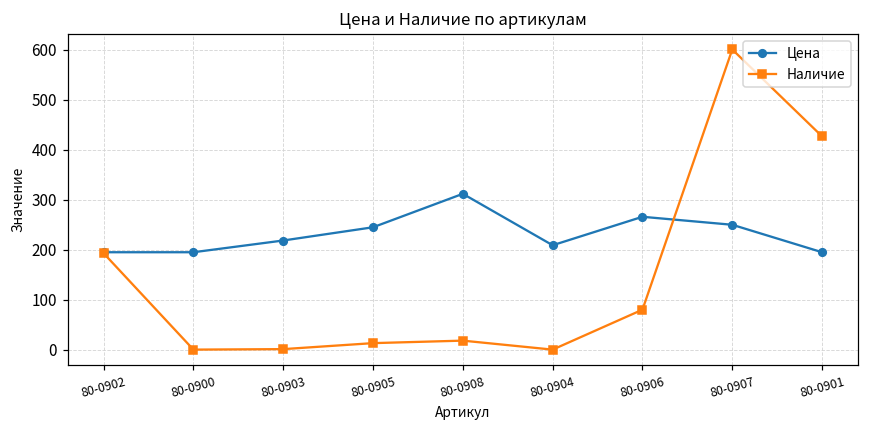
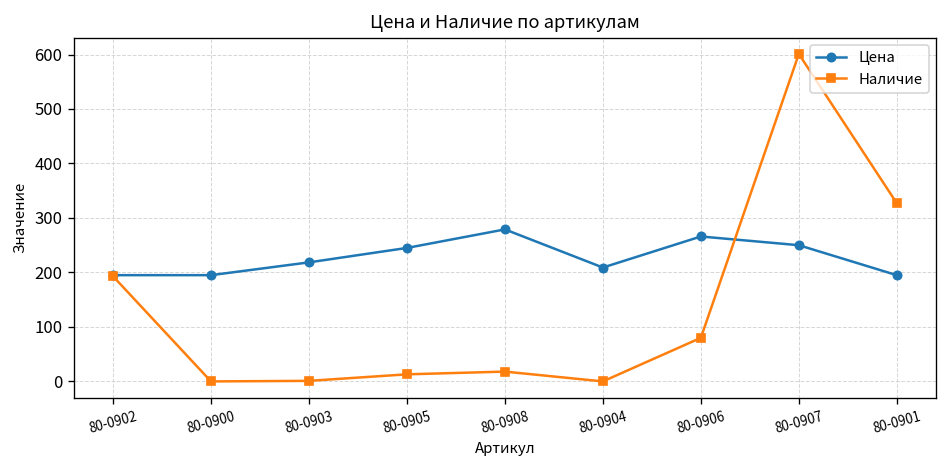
  {
    "Цена": {
      "80-0900": 200,
      "80-0903": 220,
      "80-0905": 250,
-     "80-0908": 310,
+     "80-0908": 280,
      "80-0904": 210,
      "80-0906": 270,
      "80-0907": 250,
      "80-0901": 200
    },
    "Наличие": {
      "80-0900": 0,
      "80-0903": 0,
      "80-0905": 10,
      "80-0908": 20,
      "80-0904": 0,
      "80-0906": 80,
      "80-0907": 600,
-     "80-0901": 430
+     "80-0901": 330
    }
  }
